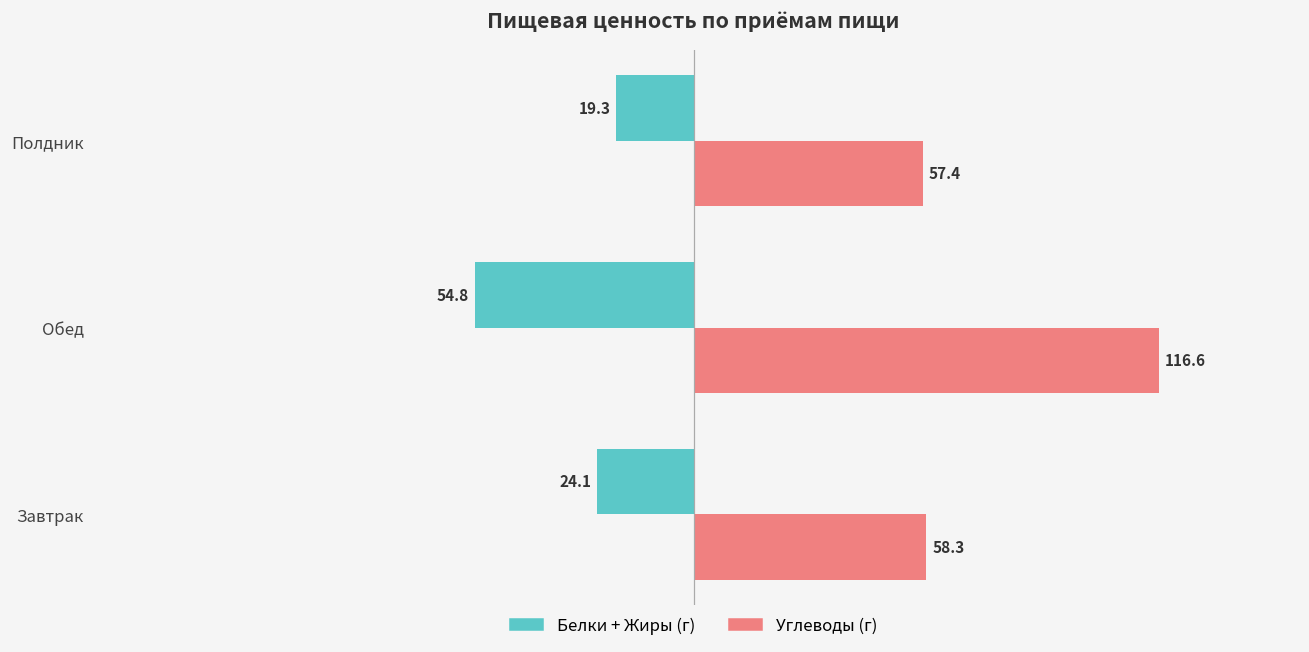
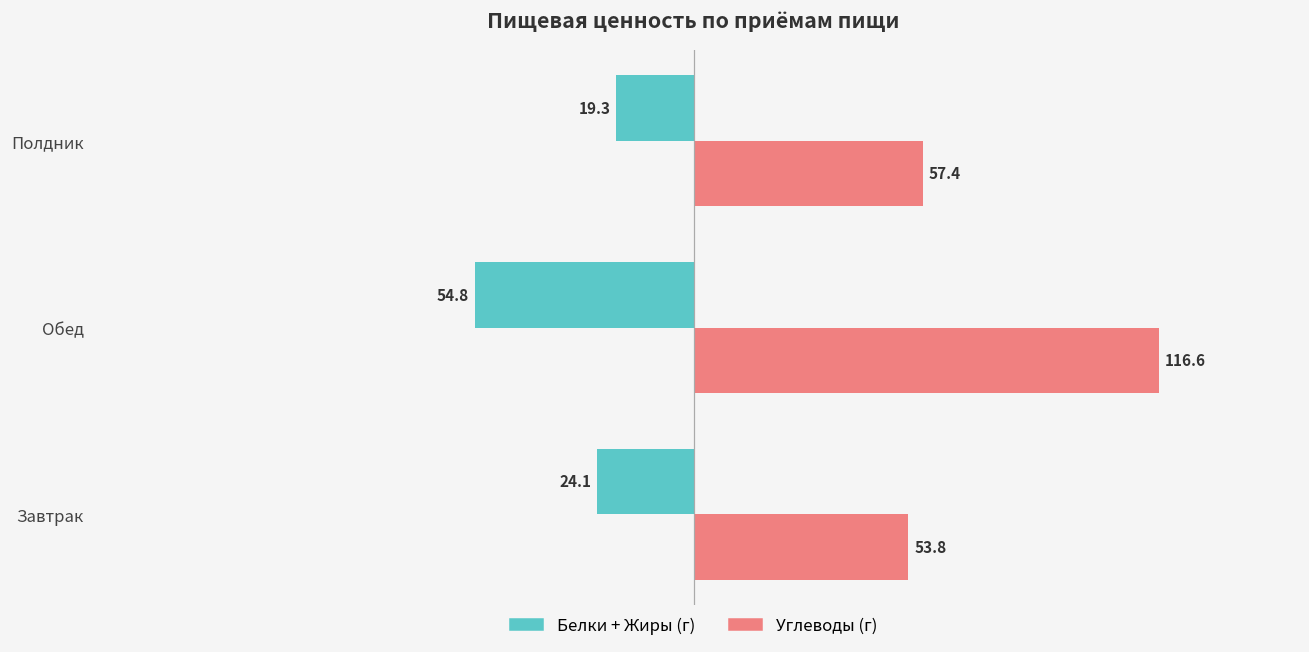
  {
    "Углеводы (г)": {
      "Полдник": 57.4,
      "Обед": 116.6,
-     "Завтрак": 58.3
+     "Завтрак": 53.8
    }
  }
